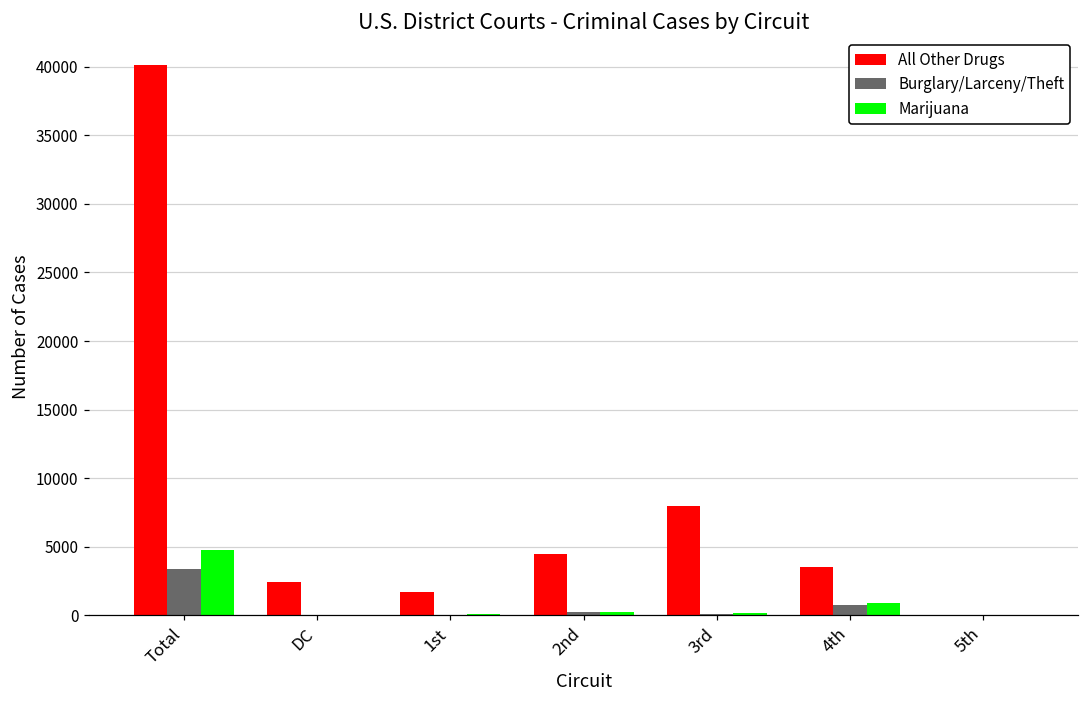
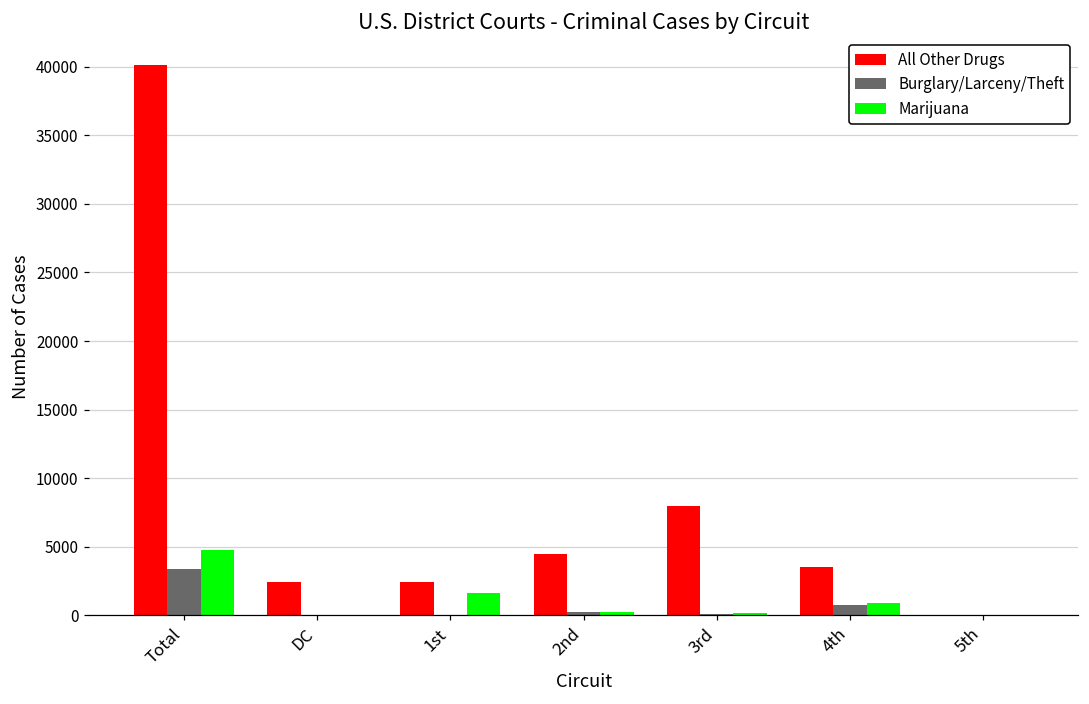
  {
    "All Other Drugs": {
      "Total": 40100,
      "DC": 2400,
-     "1st": 1700,
+     "1st": 2400,
      "2nd": 4500,
      "3rd": 8000,
      "4th": 3500,
      "5th": 0
    },
    "Burglary/Larceny/Theft": {
      "Total": 3400,
      "2nd": 300,
      "4th": 700,
      "5th": 0
    },
    "Marijuana": {
      "Total": 4700,
-     "1st": 100,
+     "1st": 1700,
      "2nd": 200,
      "4th": 900,
      "5th": 0
    }
  }
